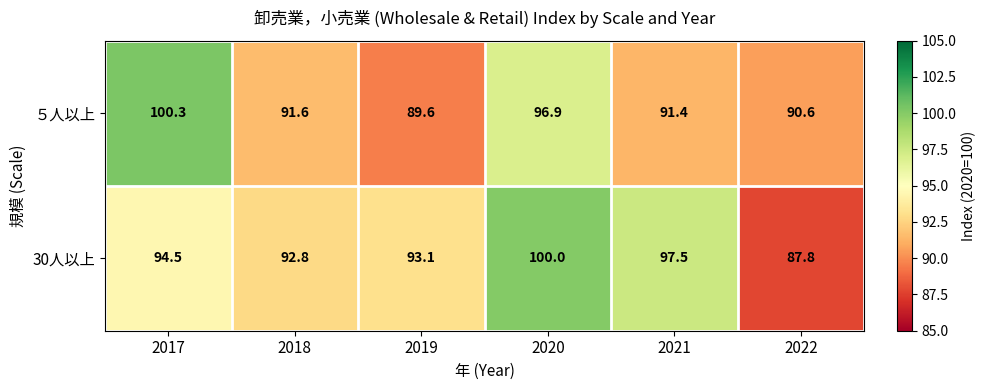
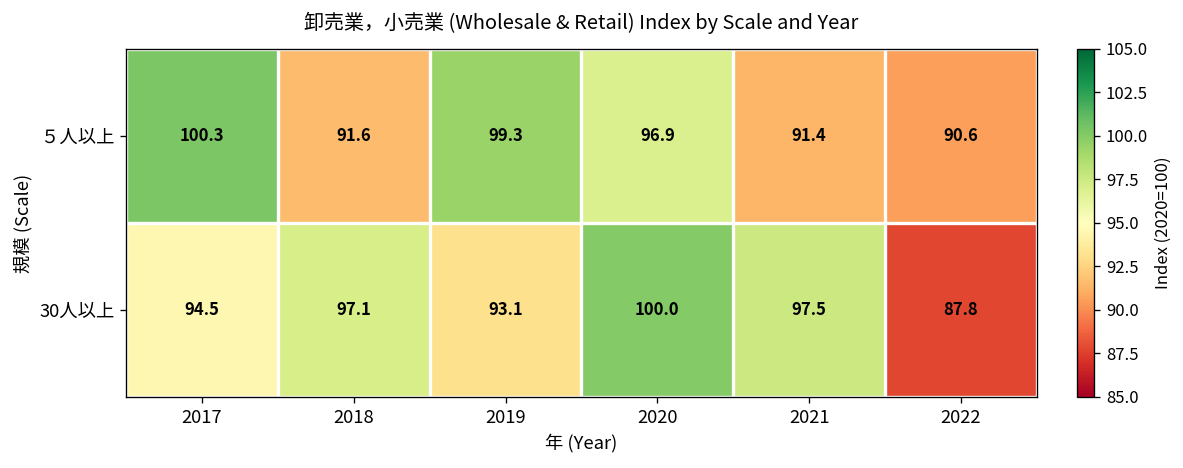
  {
    "５人以上": {
      "2017": 100.3,
      "2018": 91.6,
-     "2019": 89.6,
+     "2019": 99.3,
      "2020": 96.9,
      "2021": 91.4,
      "2022": 90.6
    },
    "30人以上": {
      "2017": 94.5,
-     "2018": 92.8,
+     "2018": 97.1,
      "2019": 93.1,
      "2020": 100.0,
      "2021": 97.5,
      "2022": 87.8
    }
  }
